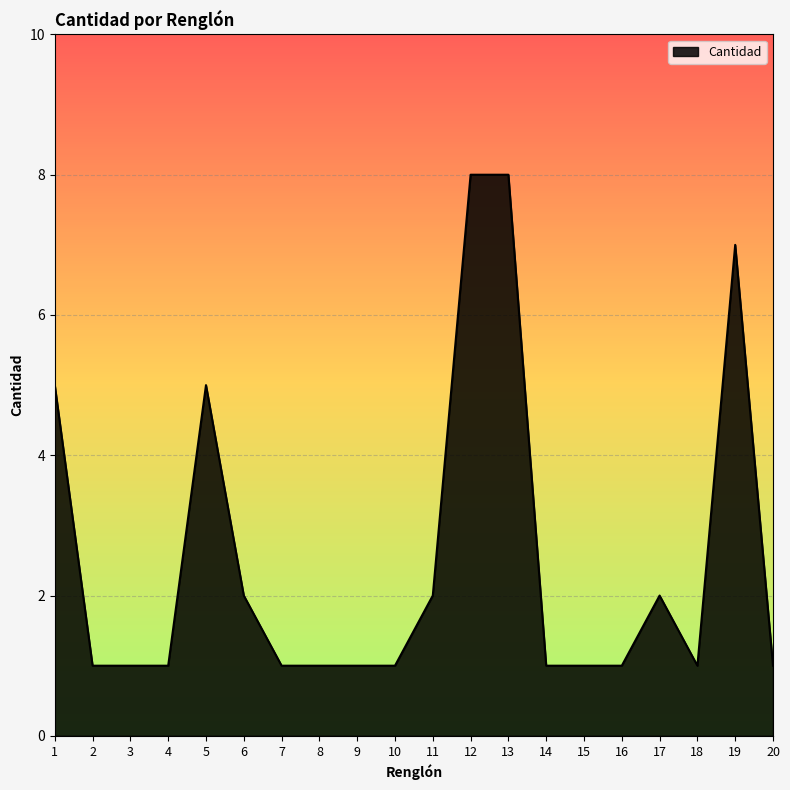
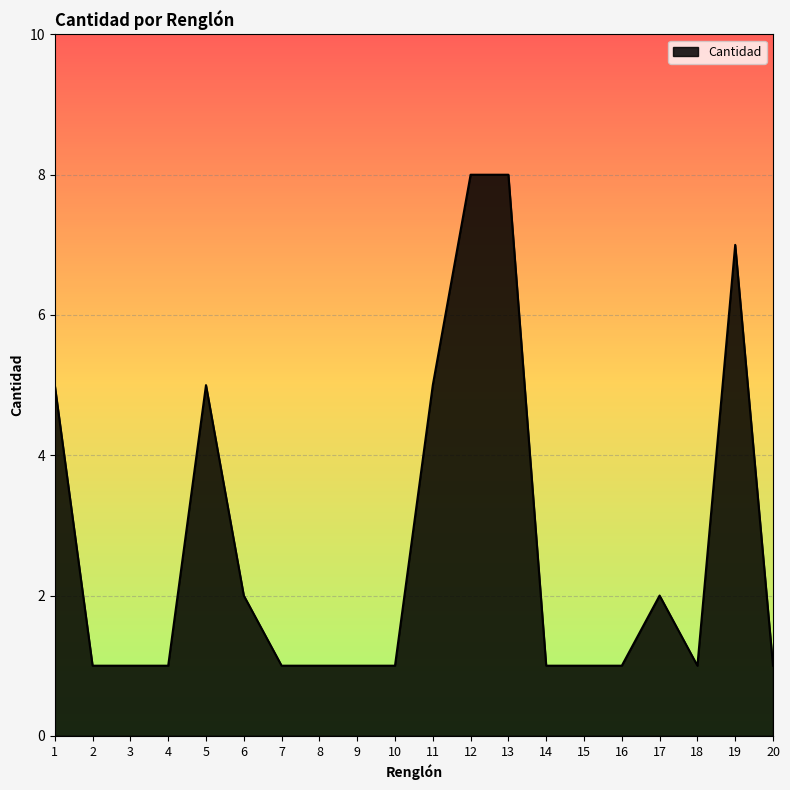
  {
    "1": 5,
    "2": 1,
    "3": 1,
    "4": 1,
    "5": 5,
    "6": 2,
    "7": 1,
    "8": 1,
    "9": 1,
    "10": 1,
-   "11": 2,
+   "11": 5,
    "12": 8,
    "13": 8,
    "14": 1,
    "15": 1,
    "16": 1,
    "17": 2,
    "18": 1,
    "19": 7,
    "20": 1
  }
